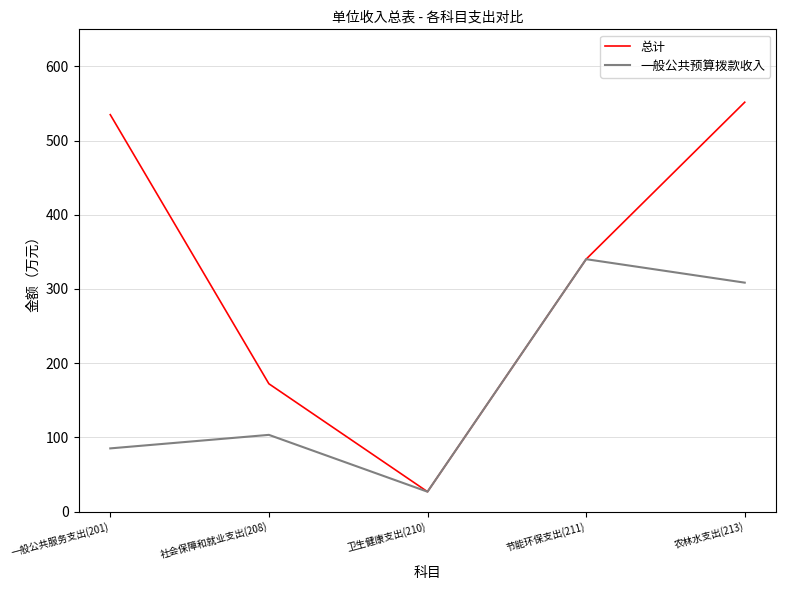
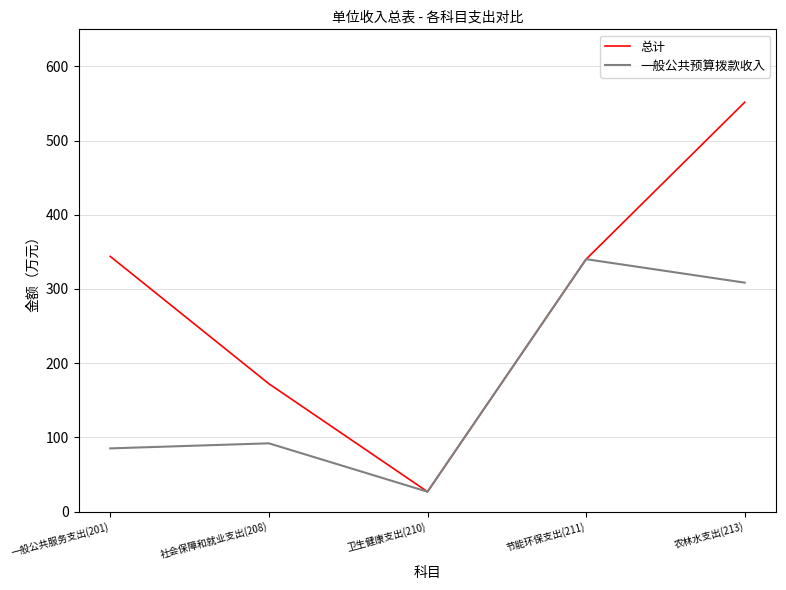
  {
    "总计": {
-     "一般公共服务支出(201)": 530,
+     "一般公共服务支出(201)": 340,
      "社会保障和就业支出(208)": 170,
      "农林水支出(213)": 550
    },
    "一般公共预算拨款收入": {
      "一般公共服务支出(201)": 90,
-     "社会保障和就业支出(208)": 100,
+     "社会保障和就业支出(208)": 90,
      "农林水支出(213)": 310
    }
  }
